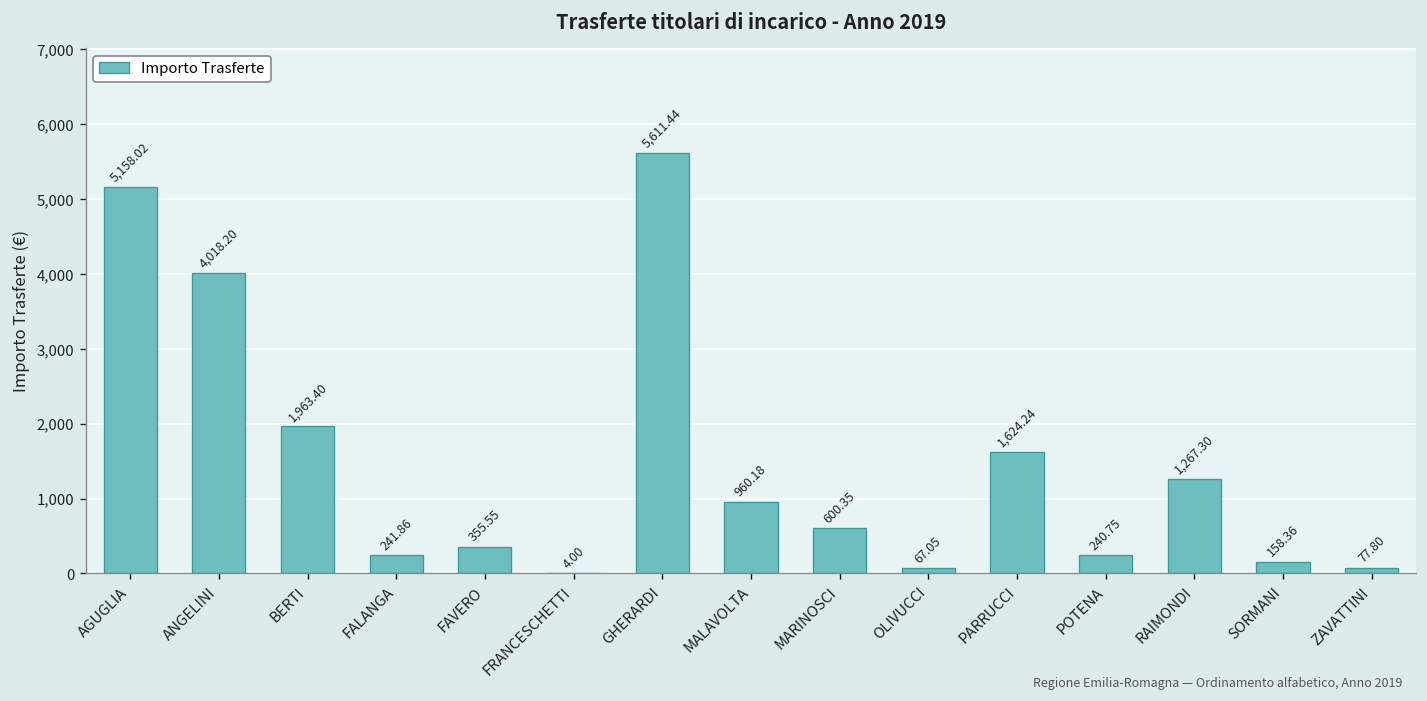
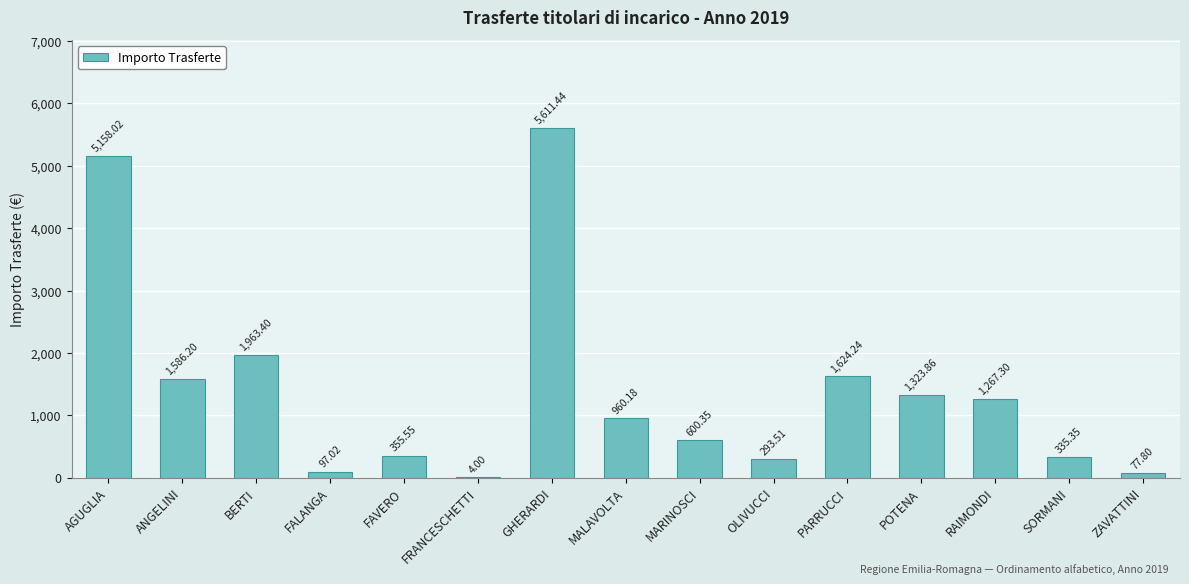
  {
    "AGUGLIA": "5,158.02",
-   "ANGELINI": "4,018.20",
+   "ANGELINI": "1,586.20",
    "BERTI": "1,963.40",
-   "FALANGA": "241.86",
+   "FALANGA": "97.02",
    "FAVERO": "355.55",
    "FRANCESCHETTI": "4.00",
    "GHERARDI": "5,611.44",
    "MALAVOLTA": "960.18",
    "MARINOSCI": "600.35",
-   "OLIVUCCI": "67.05",
+   "OLIVUCCI": "293.51",
    "PARRUCCI": "1,624.24",
-   "POTENA": "240.75",
+   "POTENA": "1,323.86",
    "RAIMONDI": "1,267.30",
-   "SORMANI": "158.36",
+   "SORMANI": "335.35",
    "ZAVATTINI": "77.80"
  }
